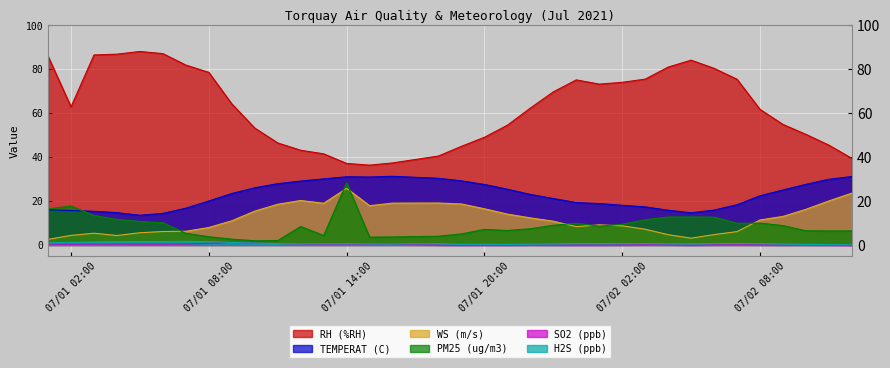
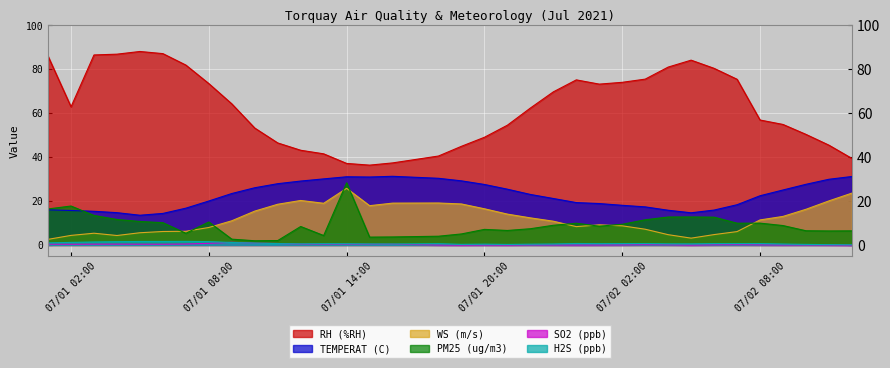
  {
    "RH (%RH)": {
      "07/01 02:00": 63,
-     "07/01 08:00": 79,
+     "07/01 08:00": 73,
      "07/01 14:00": 37,
      "07/01 20:00": 49,
      "07/02 02:00": 74,
-     "07/02 08:00": 62
+     "07/02 08:00": 57
    },
    "TEMPERAT (C)": {
      "07/01 02:00": 16,
      "07/01 08:00": 20,
      "07/01 14:00": 31,
      "07/01 20:00": 28,
      "07/02 02:00": 18,
      "07/02 08:00": 22
    },
    "WS (m/s)": {
      "07/01 02:00": 4,
      "07/01 08:00": 8,
      "07/01 14:00": 26,
      "07/01 20:00": 16,
      "07/02 08:00": 11
    },
    "PM25 (ug/m3)": {
      "07/01 02:00": 18,
-     "07/01 08:00": 4,
+     "07/01 08:00": 10,
      "07/01 14:00": 28,
      "07/01 20:00": 7,
      "07/02 08:00": 10
    }
  }
